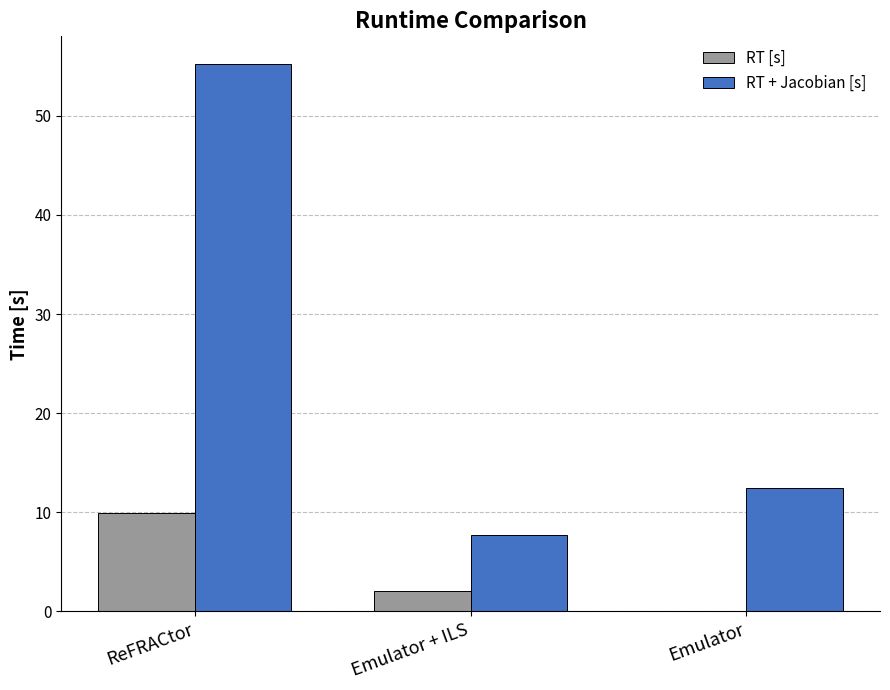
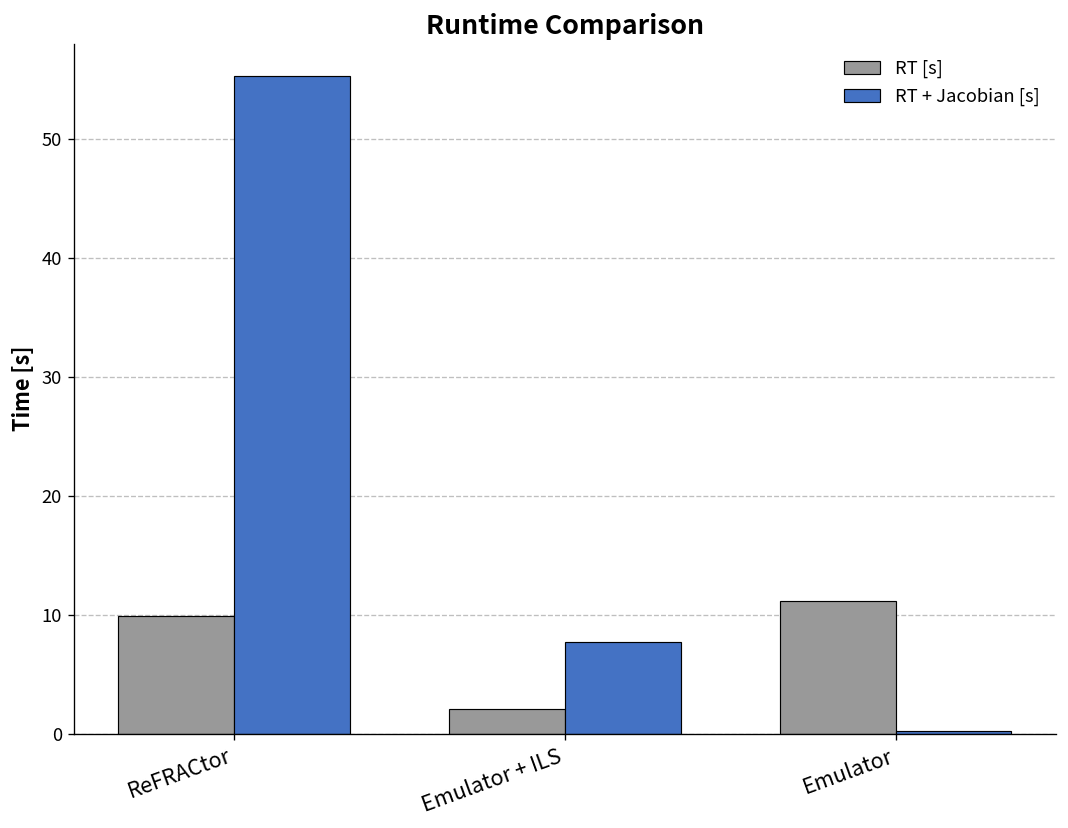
  {
    "RT [s]": {
      "ReFRACtor": 10,
      "Emulator + ILS": 2,
-     "Emulator": 0
+     "Emulator": 11
    },
    "RT + Jacobian [s]": {
      "ReFRACtor": 55,
      "Emulator + ILS": 8,
-     "Emulator": 12
+     "Emulator": 0
    }
  }
